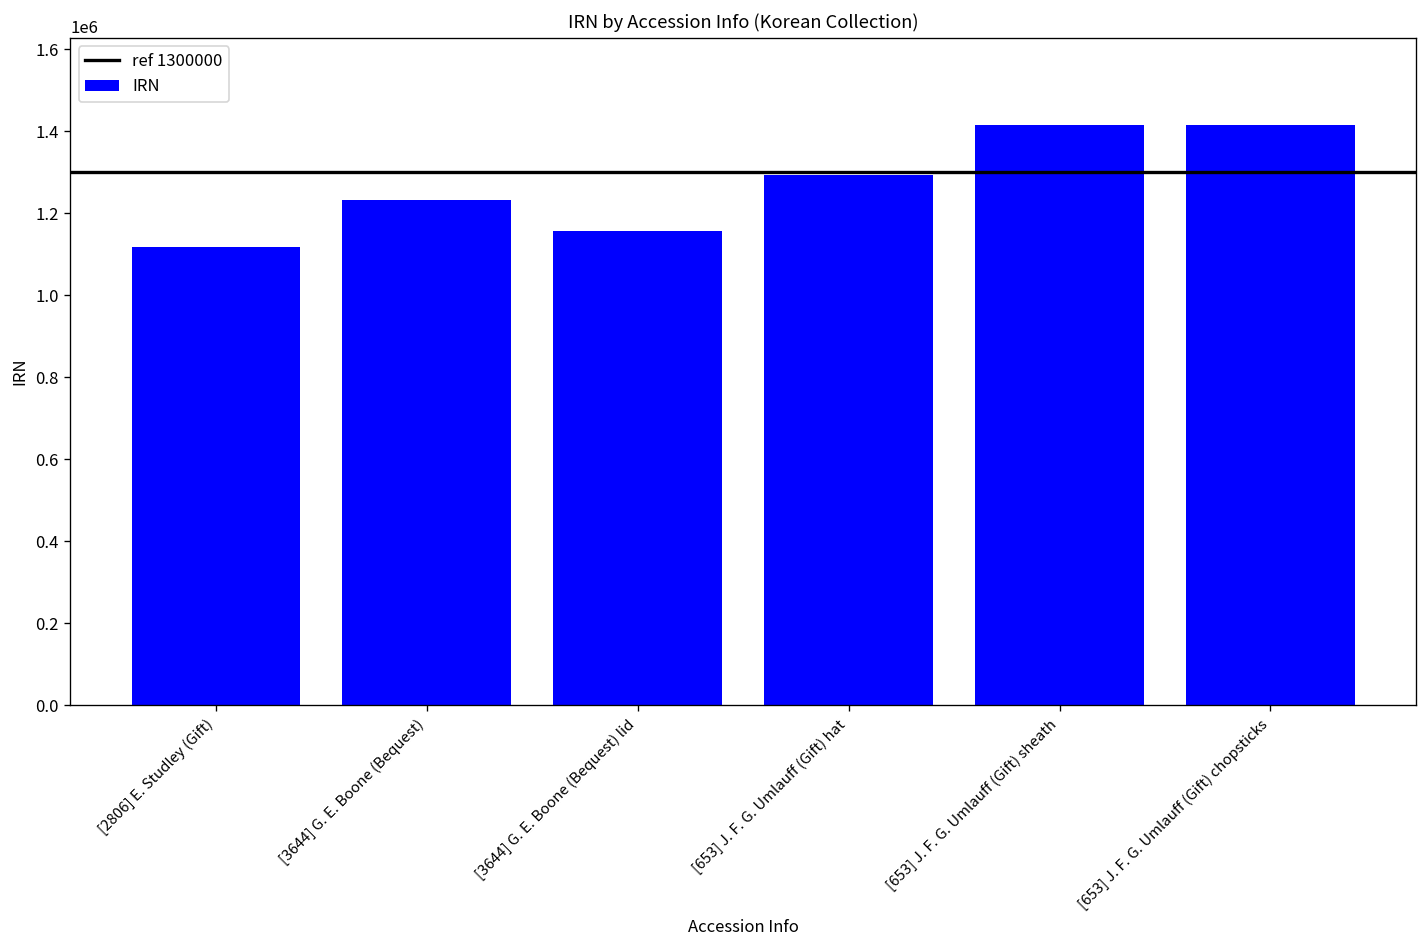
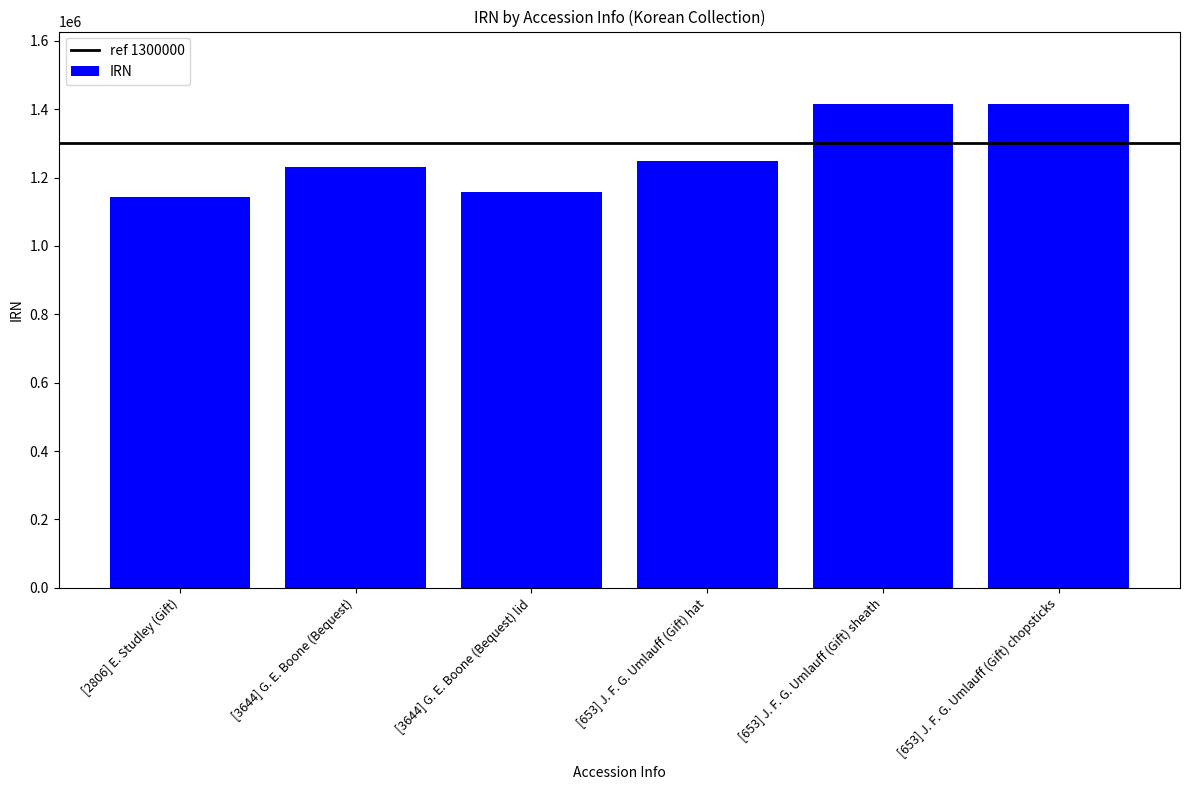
  {
-   "[2806] E. Studley (Gift)": 1120000,
+   "[2806] E. Studley (Gift)": 1140000,
    "[3644] G. E. Boone (Bequest)": 1230000,
    "[3644] G. E. Boone (Bequest) lid": 1160000,
-   "[653] J. F. G. Umlauff (Gift) hat": 1290000,
+   "[653] J. F. G. Umlauff (Gift) hat": 1250000,
    "[653] J. F. G. Umlauff (Gift) sheath": 1420000,
    "[653] J. F. G. Umlauff (Gift) chopsticks": 1420000
  }
